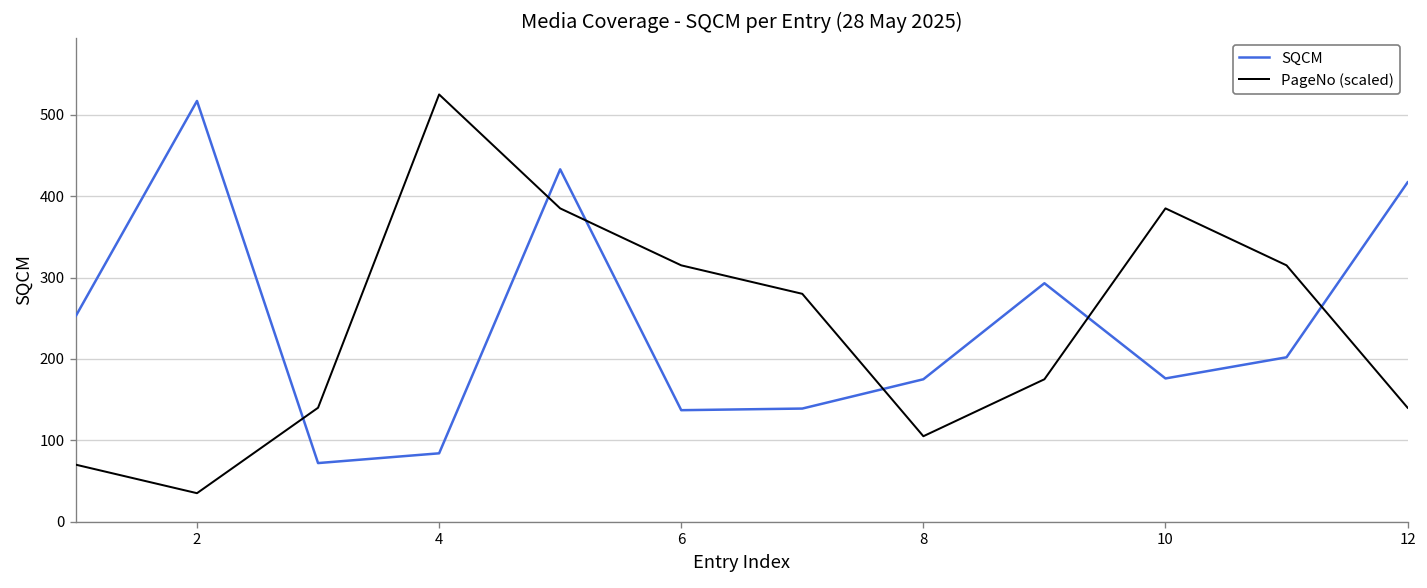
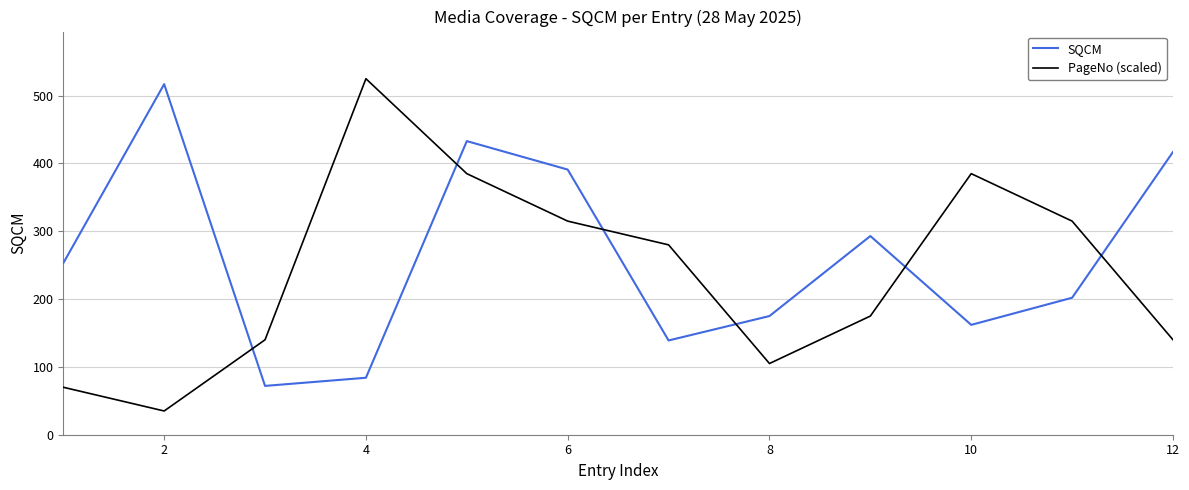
  {
    "SQCM": {
      "2": 520,
      "4": 80,
-     "6": 140,
+     "6": 390,
      "8": 180,
-     "10": 180,
+     "10": 160,
      "12": 420
    },
    "PageNo (scaled)": {
      "2": 40,
      "4": 530,
      "6": 320,
      "8": 110,
      "10": 390,
      "12": 140
    }
  }
